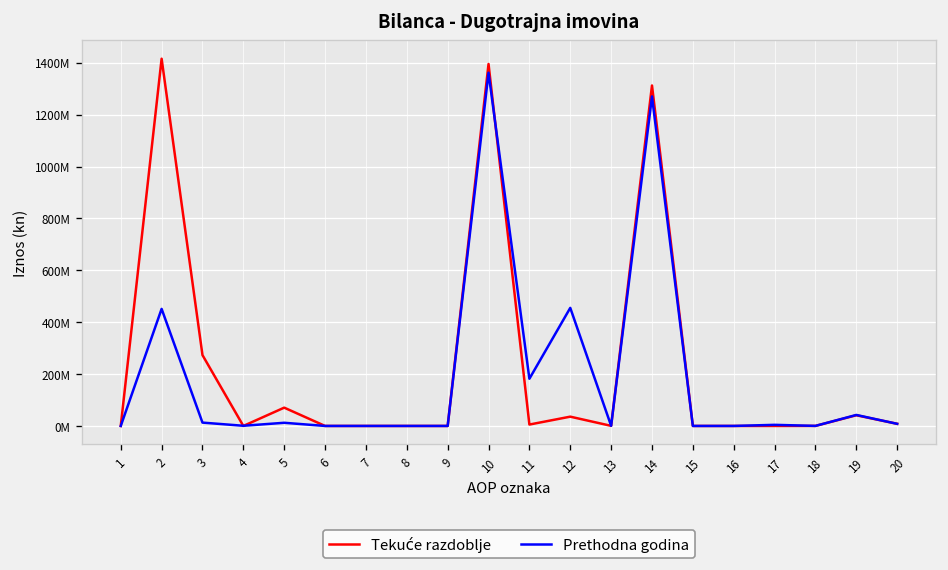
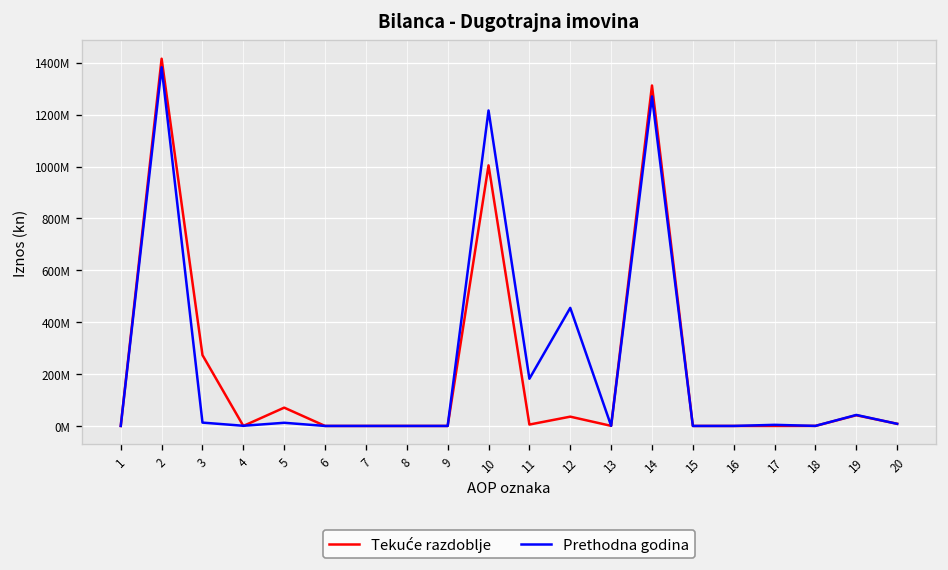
  {
    "Tekuće razdoblje": {
      "2": 1420000000,
      "3": 270000000,
      "5": 70000000,
-     "10": 1400000000,
+     "10": 1000000000,
      "11": 10000000,
      "12": 40000000,
      "14": 1310000000
    },
    "Prethodna godina": {
-     "2": 450000000,
+     "2": 1380000000,
      "3": 10000000,
      "5": 10000000,
-     "10": 1360000000,
+     "10": 1220000000,
      "11": 180000000,
      "12": 460000000,
      "14": 1270000000
    }
  }
